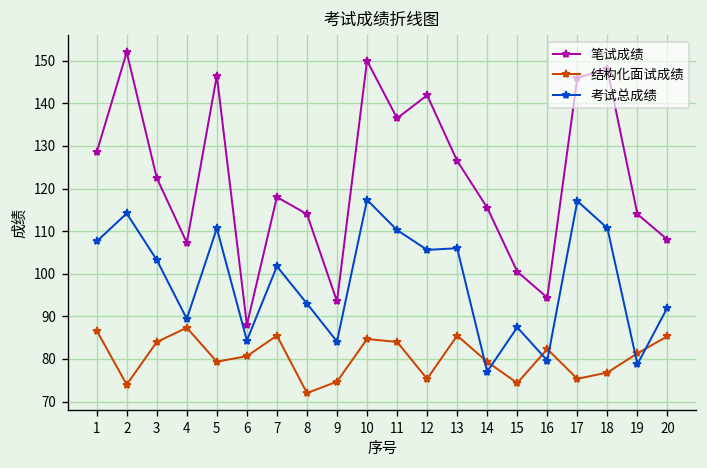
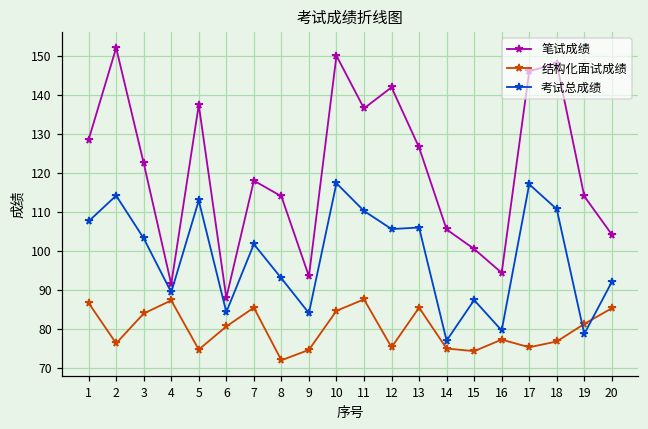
  {
    "笔试成绩": {
      "1": 129,
      "2": 152,
      "3": 123,
-     "4": 107,
-     "5": 147,
+     "4": 92,
+     "5": 137,
      "6": 88,
      "7": 118,
      "8": 114,
      "9": 94,
      "10": 150,
      "11": 137,
      "12": 142,
      "13": 127,
-     "14": 116,
+     "14": 106,
      "15": 101,
      "16": 94,
      "19": 114,
-     "20": 108
+     "20": 104
    },
    "结构化面试成绩": {
      "1": 87,
-     "2": 74,
+     "2": 76,
      "3": 84,
      "4": 87,
-     "5": 79,
+     "5": 75,
      "6": 81,
      "7": 85,
      "8": 72,
      "9": 75,
      "10": 85,
-     "11": 84,
+     "11": 88,
      "12": 75,
      "13": 85,
-     "14": 79,
+     "14": 75,
      "15": 74,
-     "16": 82,
+     "16": 77,
      "17": 75,
      "18": 77,
      "19": 81,
      "20": 85
    },
    "考试总成绩": {
      "1": 108,
      "2": 114,
      "3": 103,
      "4": 89,
-     "5": 111,
+     "5": 113,
      "6": 84,
      "7": 102,
      "8": 93,
      "9": 84,
      "10": 117,
      "11": 110,
      "12": 106,
      "13": 106,
      "14": 77,
      "15": 87,
      "16": 80,
      "17": 117,
      "18": 111,
      "19": 79,
      "20": 92
    }
  }
